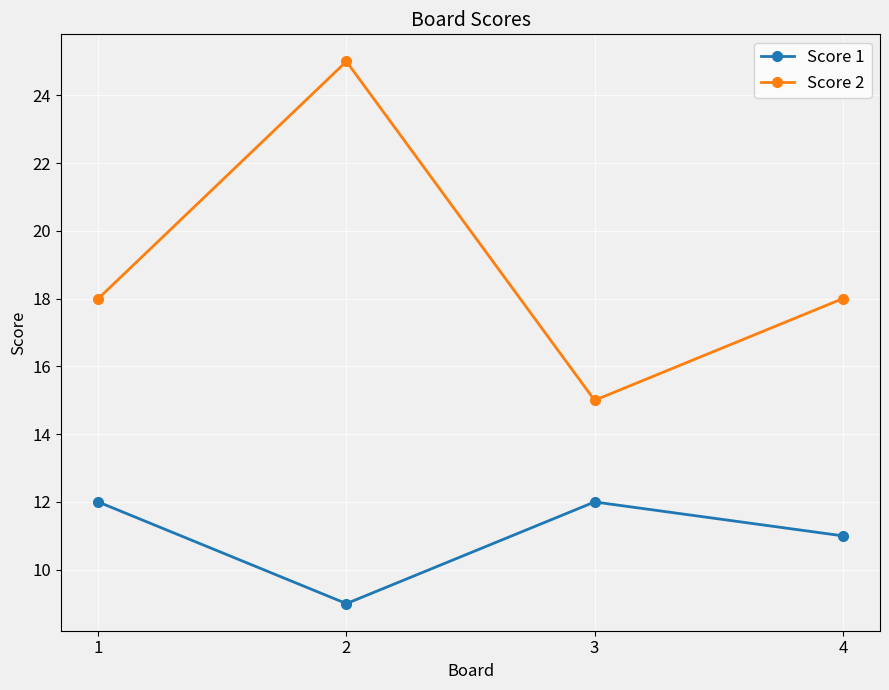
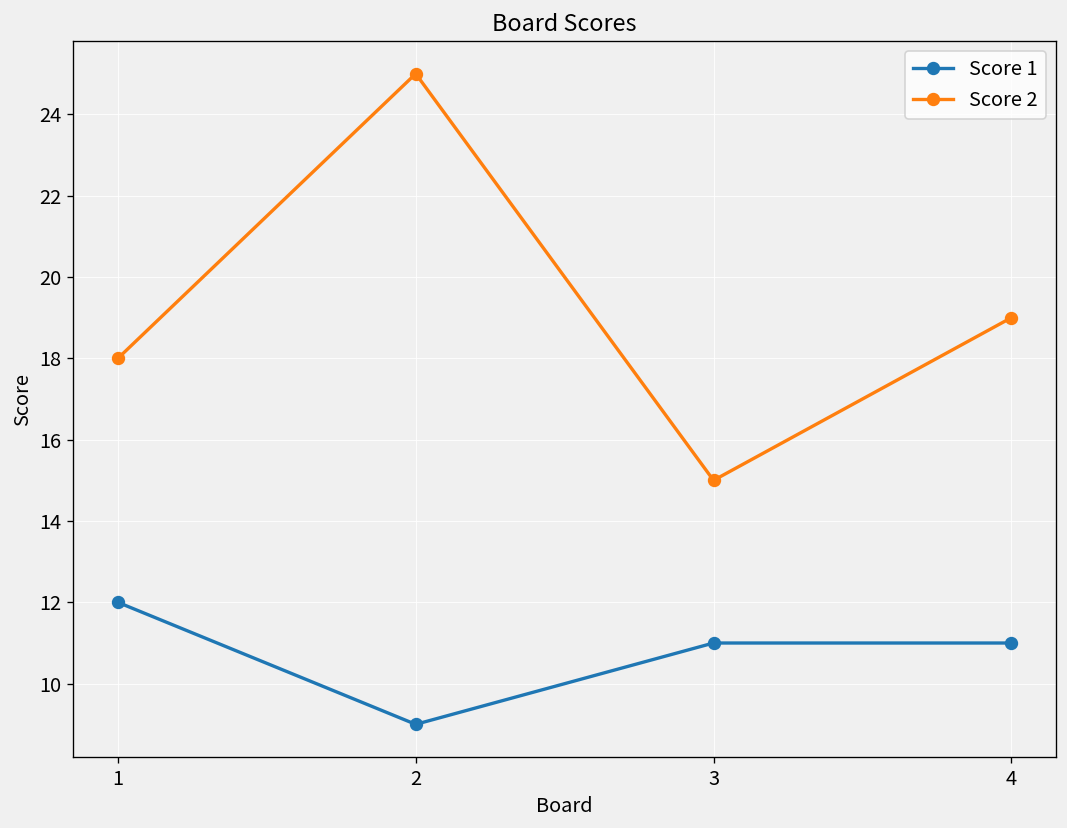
  {
    "Score 1": {
      "1": 12,
      "2": 9,
-     "3": 12,
+     "3": 11,
      "4": 11
    },
    "Score 2": {
      "1": 18,
      "2": 25,
      "3": 15,
-     "4": 18
+     "4": 19
    }
  }
